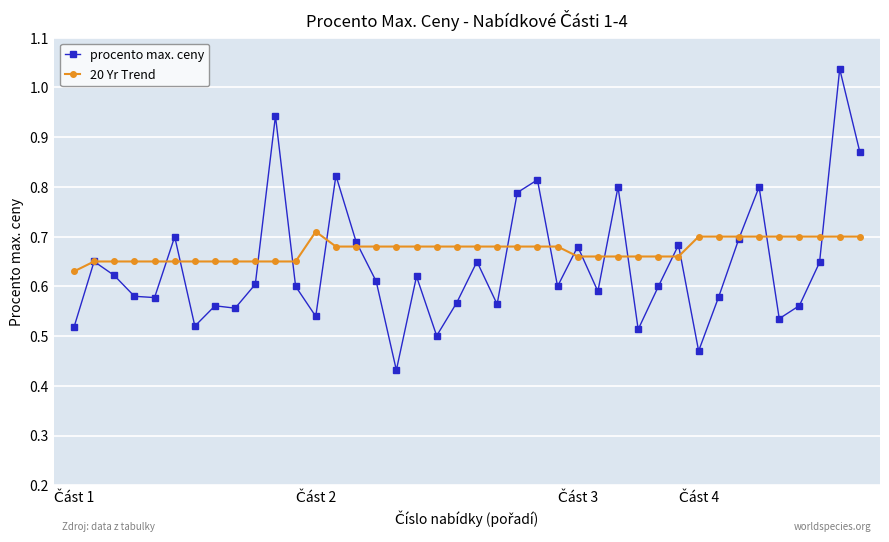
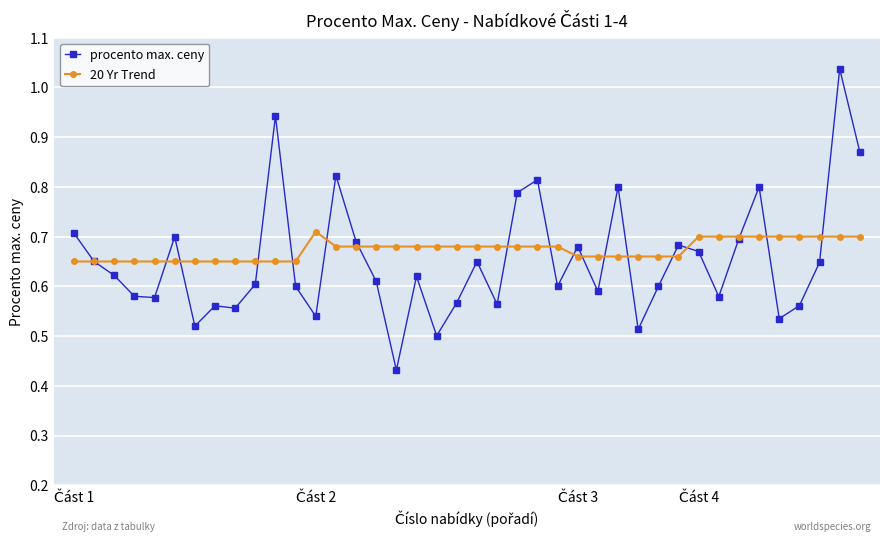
  {
    "procento max. ceny": {
-     "Část 1": 0.52,
+     "Část 1": 0.71,
      "Část 2": 0.54,
      "Část 3": 0.68,
-     "Část 4": 0.47
+     "Část 4": 0.67
    },
    "20 Yr Trend": {
-     "Část 1": 0.63,
+     "Část 1": 0.65,
      "Část 2": 0.71,
      "Část 3": 0.66,
      "Část 4": 0.70
    }
  }
